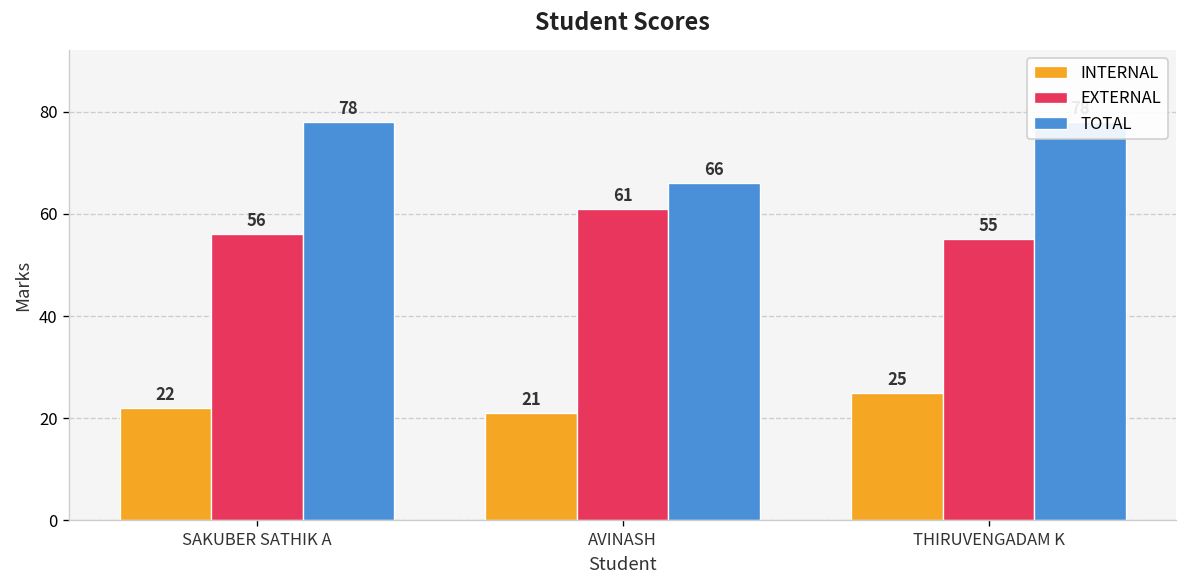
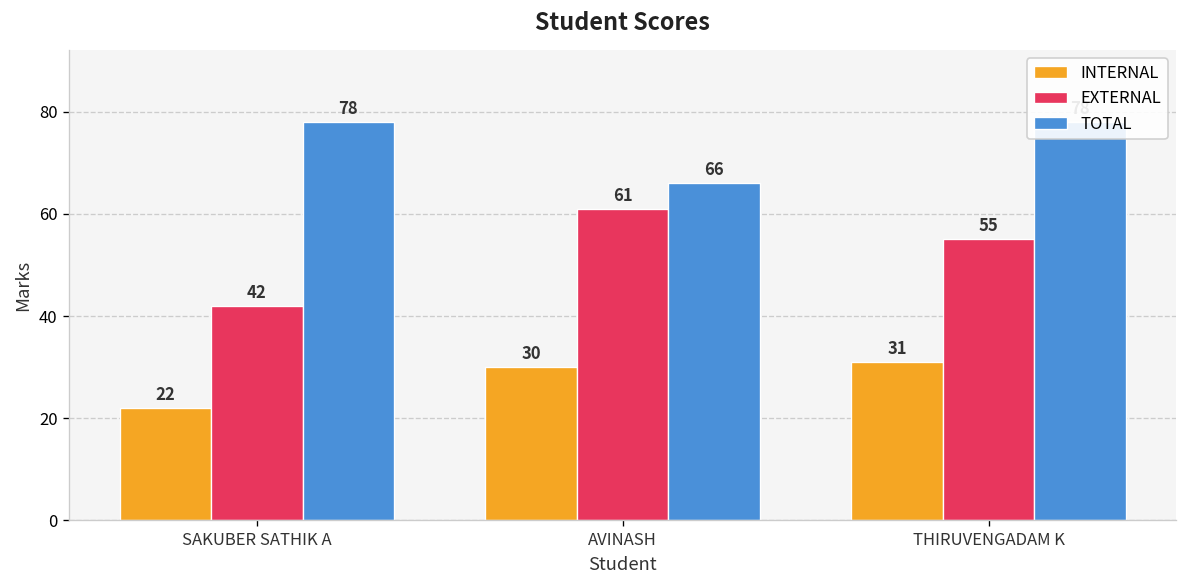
  {
    "INTERNAL": {
      "SAKUBER SATHIK A": 22,
-     "AVINASH": 21,
-     "THIRUVENGADAM K": 25
+     "AVINASH": 30,
+     "THIRUVENGADAM K": 31
    },
    "EXTERNAL": {
-     "SAKUBER SATHIK A": 56,
+     "SAKUBER SATHIK A": 42,
      "AVINASH": 61,
      "THIRUVENGADAM K": 55
    },
    "TOTAL": {
      "SAKUBER SATHIK A": 78,
      "AVINASH": 66
    }
  }
